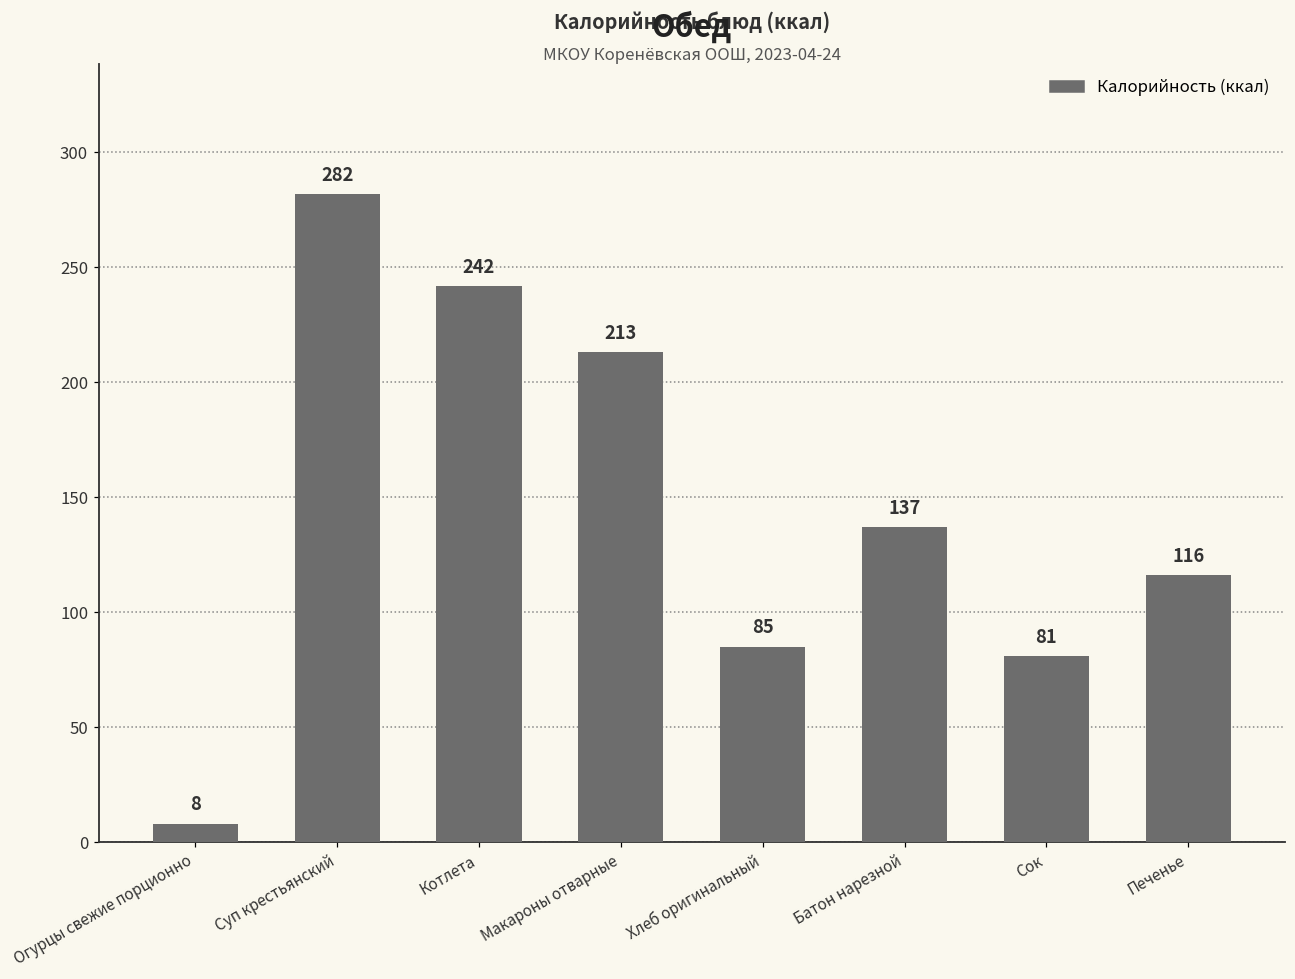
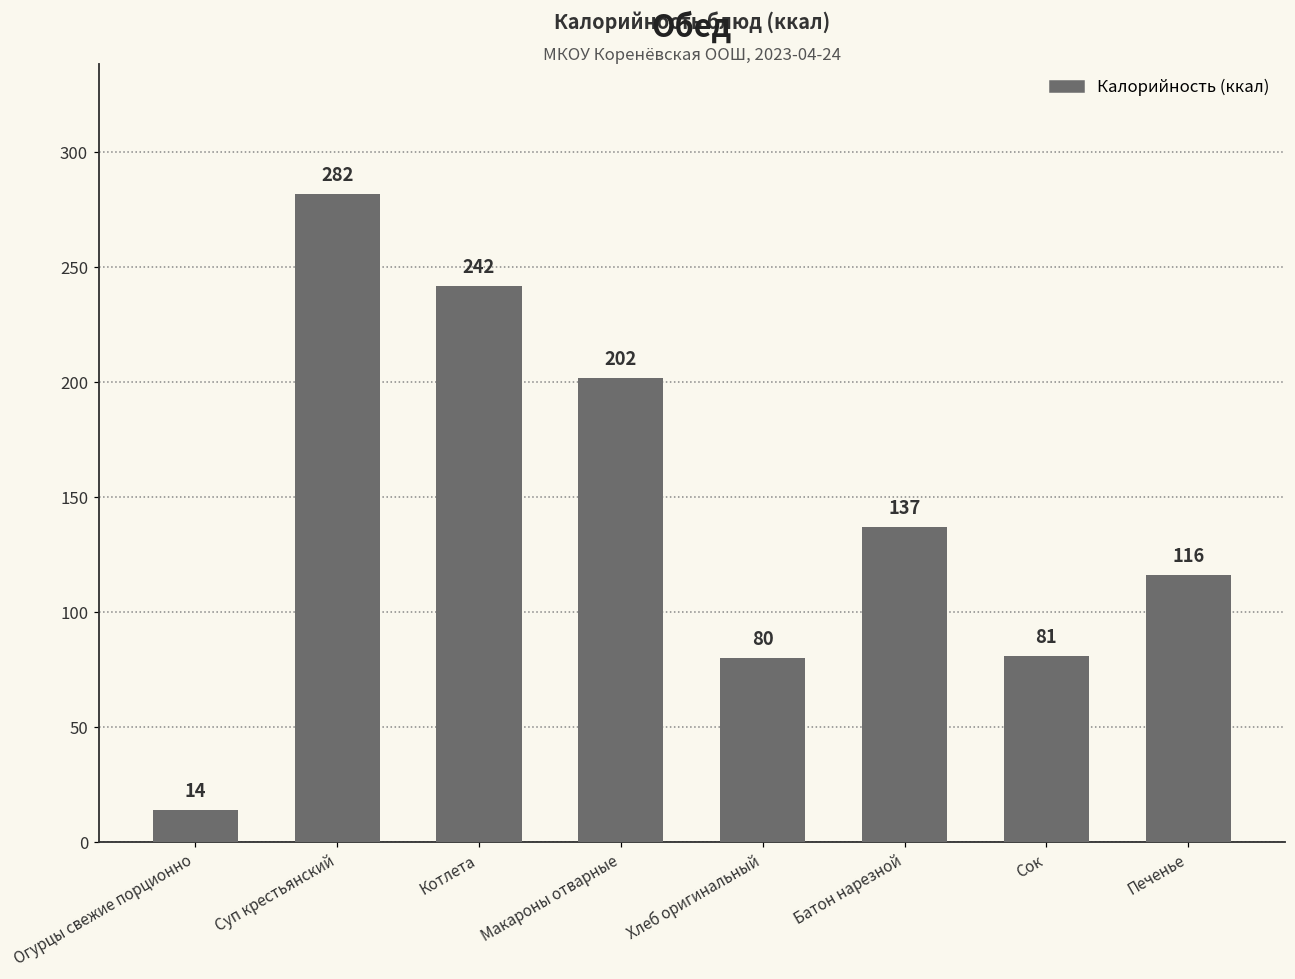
  {
-   "Огурцы свежие порционно": 8,
+   "Огурцы свежие порционно": 14,
    "Суп крестьянский": 282,
    "Котлета": 242,
-   "Макароны отварные": 213,
-   "Хлеб оригинальный": 85,
+   "Макароны отварные": 202,
+   "Хлеб оригинальный": 80,
    "Батон нарезной": 137,
    "Сок": 81,
    "Печенье": 116
  }
